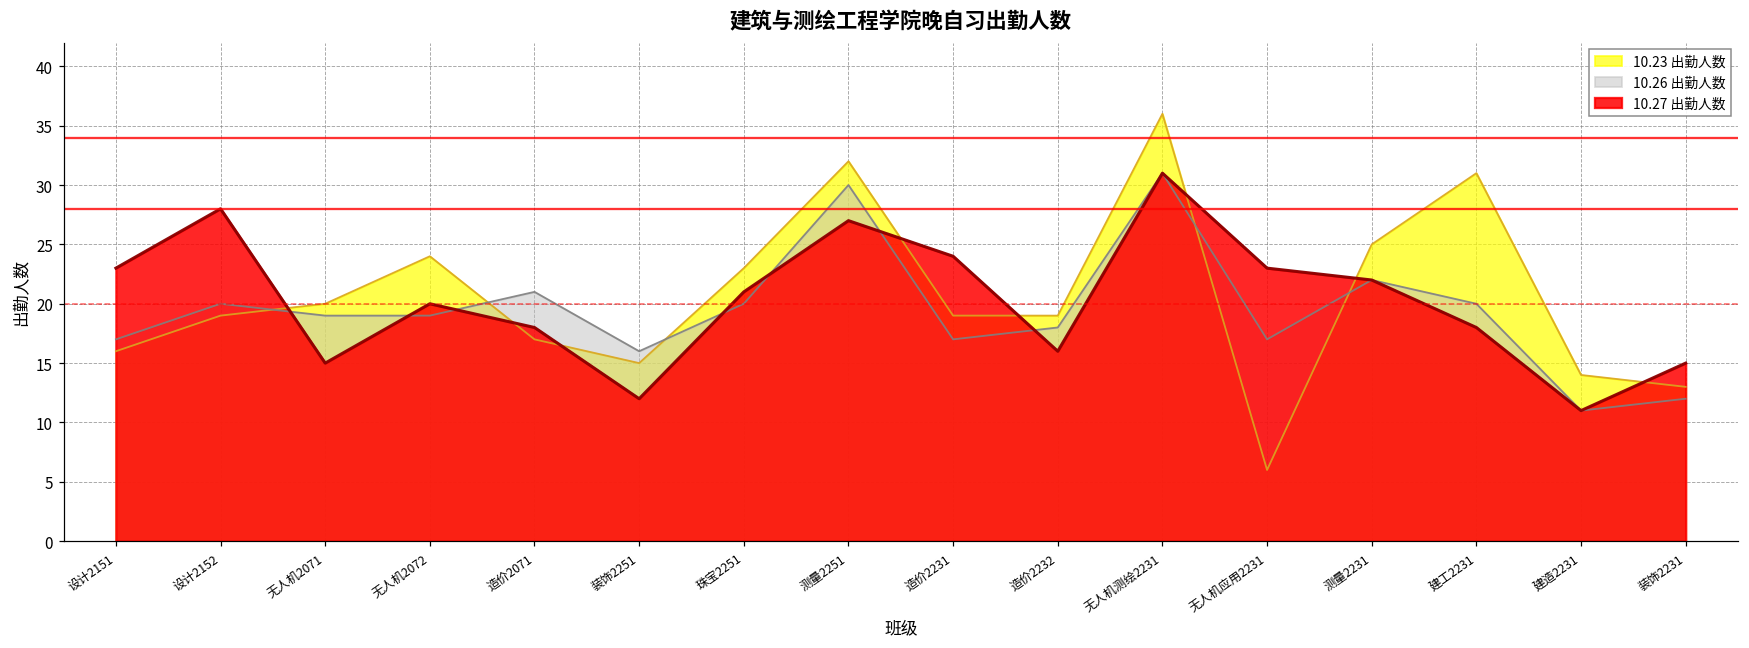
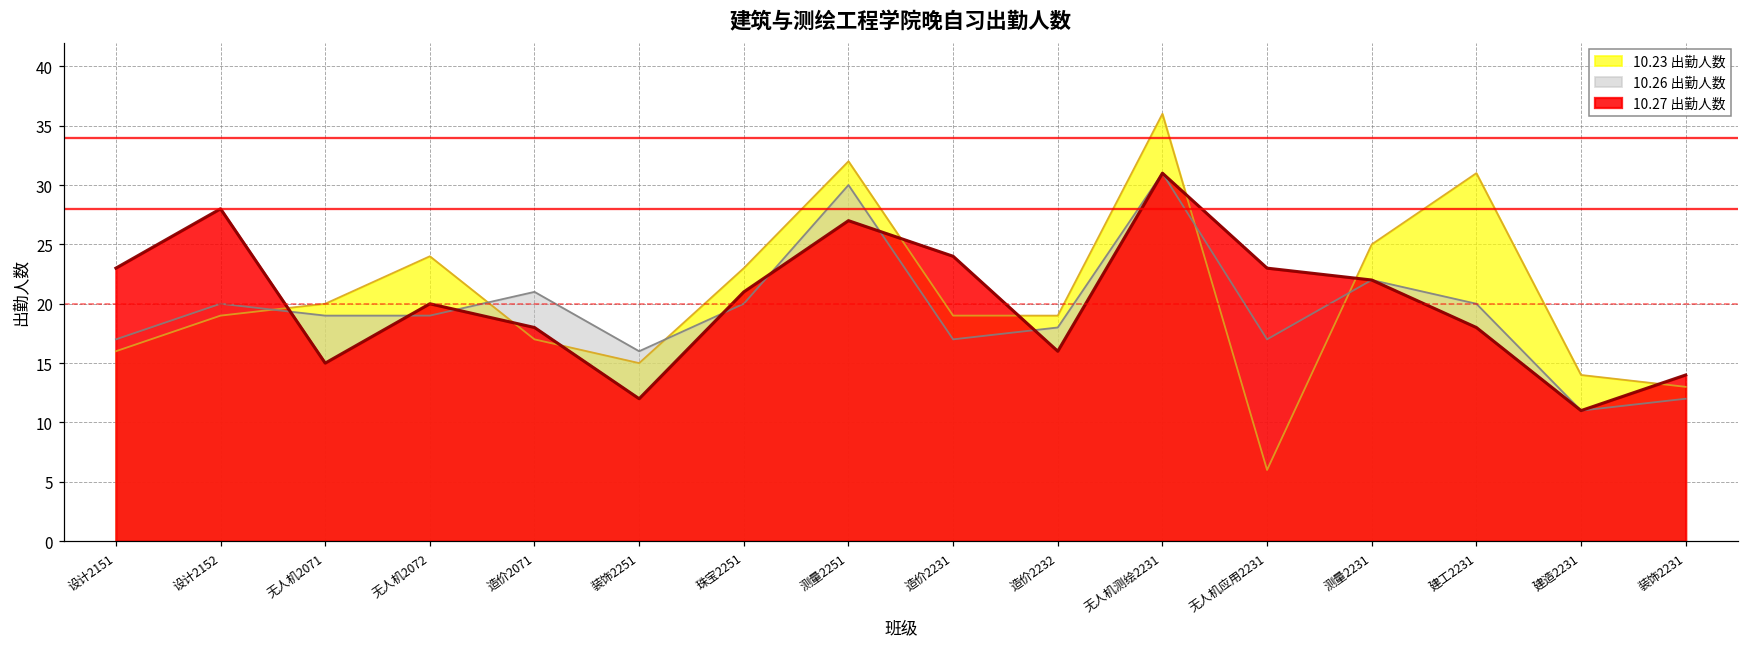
  {
    "10.23 出勤人数": {
      "设计2151": 16,
      "设计2152": 19,
      "无人机2071": 20,
      "无人机2072": 24,
      "造价2071": 17,
      "装饰2251": 15,
      "珠宝2251": 23,
      "测量2251": 32,
      "造价2231": 19,
      "造价2232": 19,
      "无人机测绘2231": 36,
      "无人机应用2231": 6,
      "测量2231": 25,
      "建工2231": 31,
      "建造2231": 14,
      "装饰2231": 13
    },
    "10.26 出勤人数": {
      "设计2151": 17,
      "设计2152": 20,
      "无人机2071": 19,
      "无人机2072": 19,
      "造价2071": 21,
      "装饰2251": 16,
      "珠宝2251": 20,
      "测量2251": 30,
      "造价2231": 17,
      "造价2232": 18,
      "无人机应用2231": 17,
      "建工2231": 20,
      "装饰2231": 12
    },
    "10.27 出勤人数": {
      "设计2151": 23,
      "设计2152": 28,
      "无人机2071": 15,
      "无人机2072": 20,
      "造价2071": 18,
      "装饰2251": 12,
      "珠宝2251": 21,
      "测量2251": 27,
      "造价2231": 24,
      "造价2232": 16,
      "无人机应用2231": 23,
      "建工2231": 18,
-     "装饰2231": 15
+     "装饰2231": 14
    }
  }
